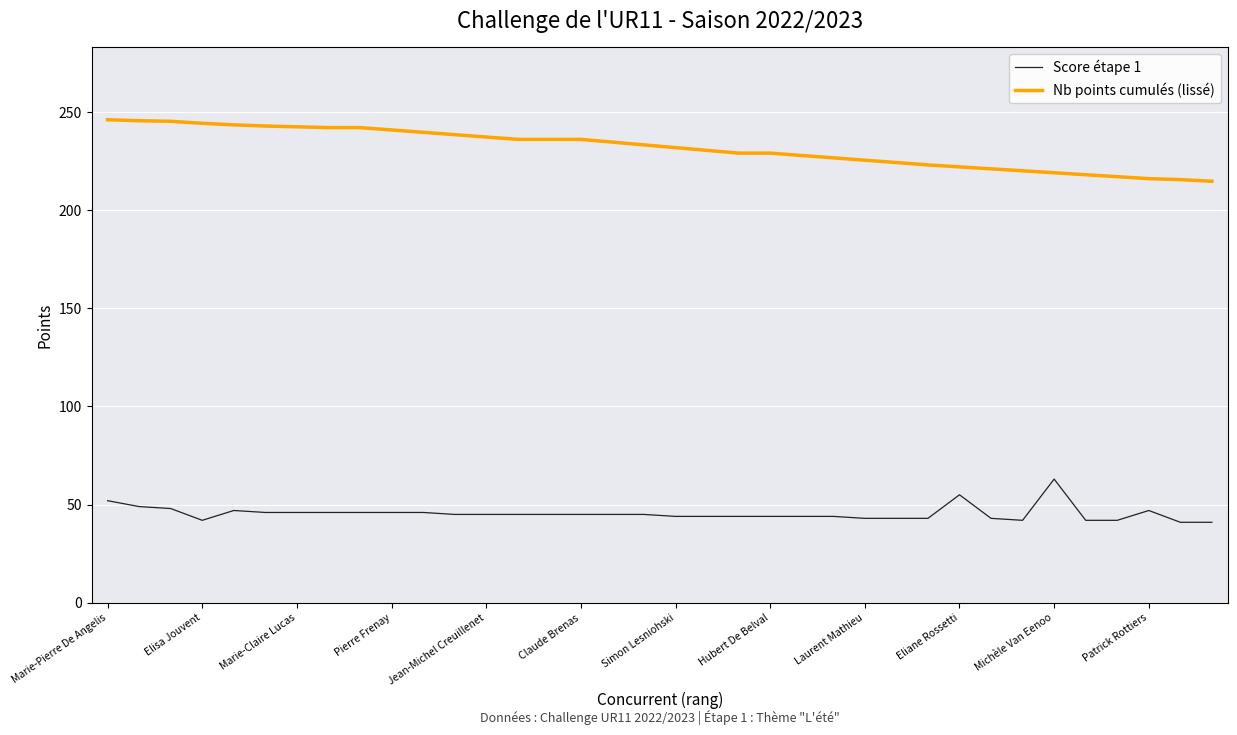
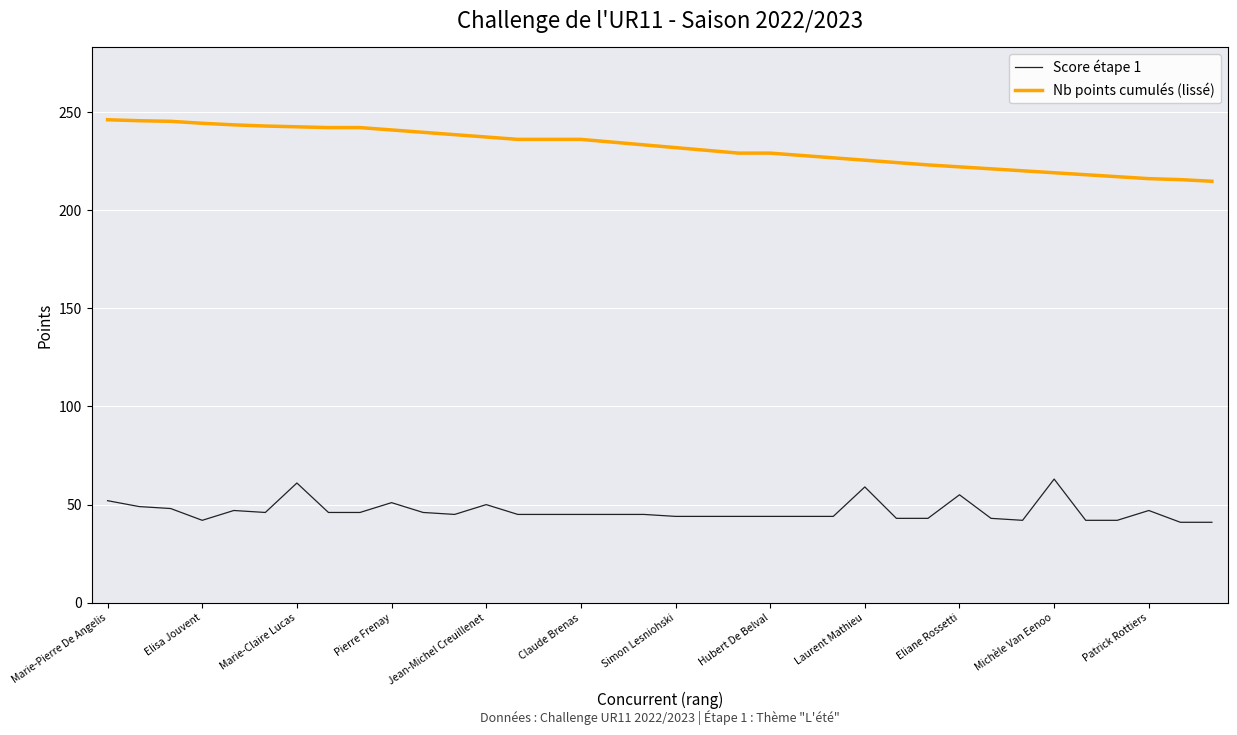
  {
    "Score étape 1": {
      "Marie-Pierre De Angelis": 52,
      "Elisa Jouvent": 42,
-     "Marie-Claire Lucas": 46,
-     "Pierre Frenay": 46,
-     "Jean-Michel Creuillenet": 45,
+     "Marie-Claire Lucas": 61,
+     "Pierre Frenay": 51,
+     "Jean-Michel Creuillenet": 50,
      "Claude Brenas": 45,
      "Simon Lesniohski": 44,
      "Hubert De Belval": 44,
-     "Laurent Mathieu": 43,
+     "Laurent Mathieu": 59,
      "Eliane Rossetti": 55,
      "Michèle Van Eenoo": 63,
      "Patrick Rottiers": 47
    },
    "Nb points cumulés (lissé)": {
      "Marie-Pierre De Angelis": 246,
      "Elisa Jouvent": 244,
      "Marie-Claire Lucas": 242,
      "Pierre Frenay": 241,
      "Jean-Michel Creuillenet": 237,
      "Claude Brenas": 236,
      "Simon Lesniohski": 232,
      "Hubert De Belval": 229,
      "Laurent Mathieu": 225,
      "Eliane Rossetti": 222,
      "Michèle Van Eenoo": 219,
      "Patrick Rottiers": 216
    }
  }
